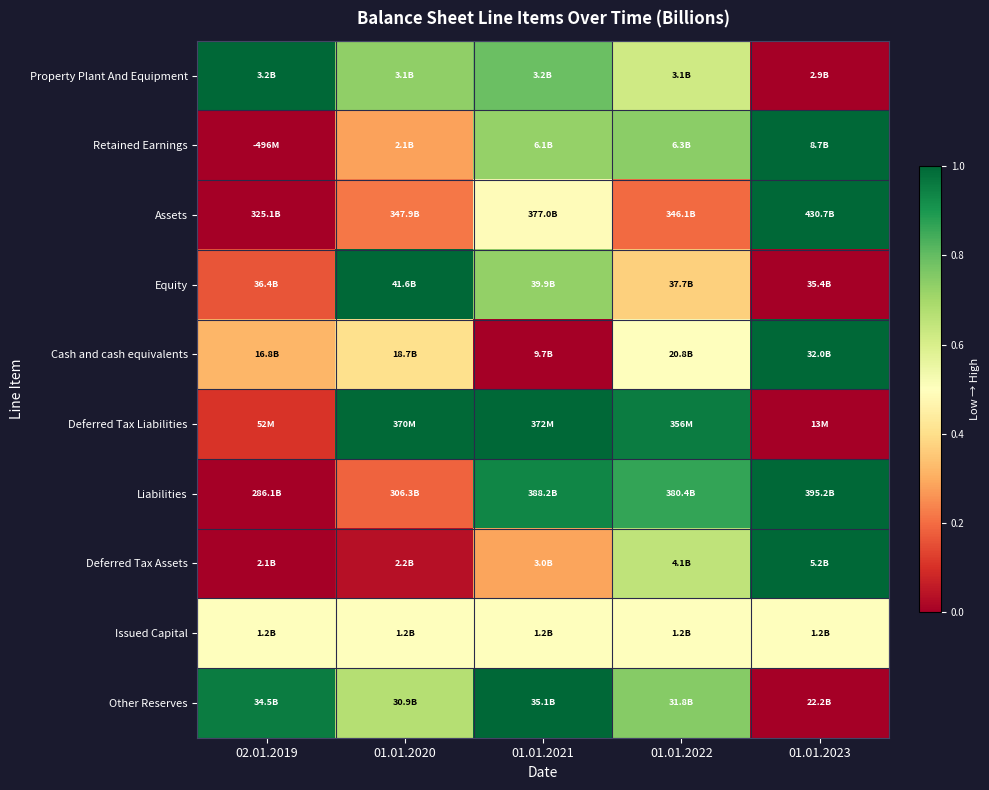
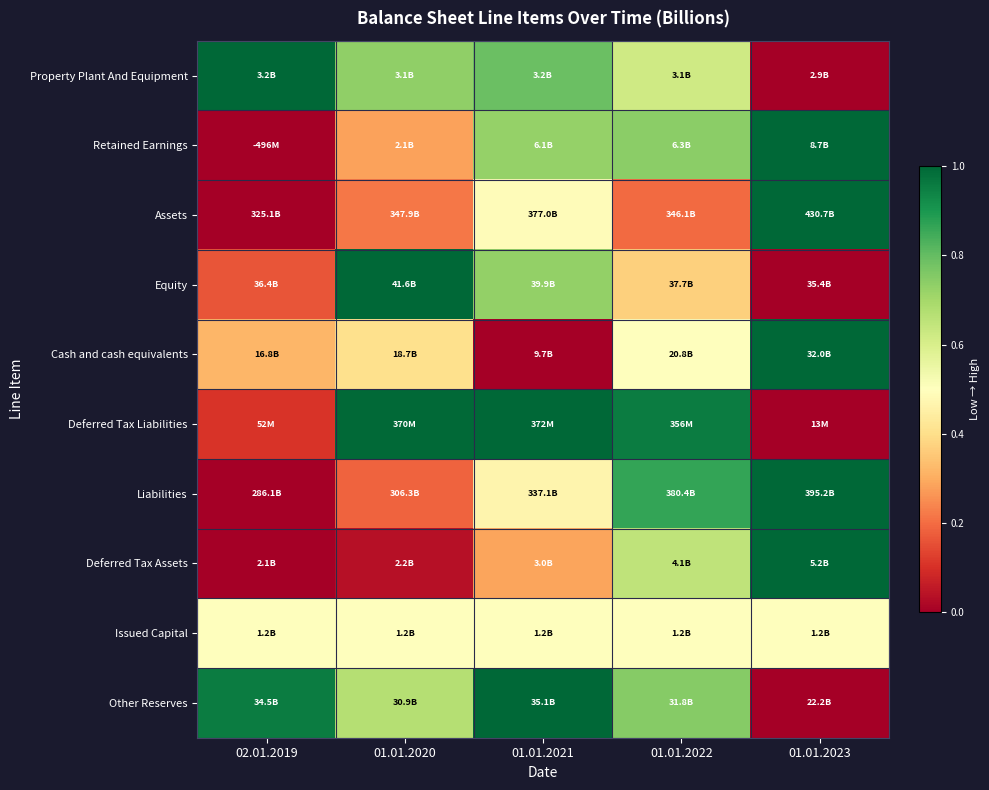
  {
    "Property Plant And Equipment": {
      "02.01.2019": "3.2B",
      "01.01.2020": "3.1B",
      "01.01.2021": "3.2B",
      "01.01.2022": "3.1B",
      "01.01.2023": "2.9B"
    },
    "Retained Earnings": {
      "02.01.2019": "-496M",
      "01.01.2020": "2.1B",
      "01.01.2021": "6.1B",
      "01.01.2022": "6.3B",
      "01.01.2023": "8.7B"
    },
    "Assets": {
      "02.01.2019": "325.1B",
      "01.01.2020": "347.9B",
      "01.01.2021": "377.0B",
      "01.01.2022": "346.1B",
      "01.01.2023": "430.7B"
    },
    "Equity": {
      "02.01.2019": "36.4B",
      "01.01.2020": "41.6B",
      "01.01.2021": "39.9B",
      "01.01.2022": "37.7B",
      "01.01.2023": "35.4B"
    },
    "Cash and cash equivalents": {
      "02.01.2019": "16.8B",
      "01.01.2020": "18.7B",
      "01.01.2021": "9.7B",
      "01.01.2022": "20.8B",
      "01.01.2023": "32.0B"
    },
    "Deferred Tax Liabilities": {
      "02.01.2019": "52M",
      "01.01.2020": "370M",
      "01.01.2021": "372M",
      "01.01.2022": "356M",
      "01.01.2023": "13M"
    },
    "Liabilities": {
      "02.01.2019": "286.1B",
      "01.01.2020": "306.3B",
-     "01.01.2021": "388.2B",
+     "01.01.2021": "337.1B",
      "01.01.2022": "380.4B",
      "01.01.2023": "395.2B"
    },
    "Deferred Tax Assets": {
      "02.01.2019": "2.1B",
      "01.01.2020": "2.2B",
      "01.01.2021": "3.0B",
      "01.01.2022": "4.1B",
      "01.01.2023": "5.2B"
    },
    "Issued Capital": {
      "02.01.2019": "1.2B",
      "01.01.2020": "1.2B",
      "01.01.2021": "1.2B",
      "01.01.2022": "1.2B",
      "01.01.2023": "1.2B"
    },
    "Other Reserves": {
      "02.01.2019": "34.5B",
      "01.01.2020": "30.9B",
      "01.01.2021": "35.1B",
      "01.01.2022": "31.8B",
      "01.01.2023": "22.2B"
    }
  }
